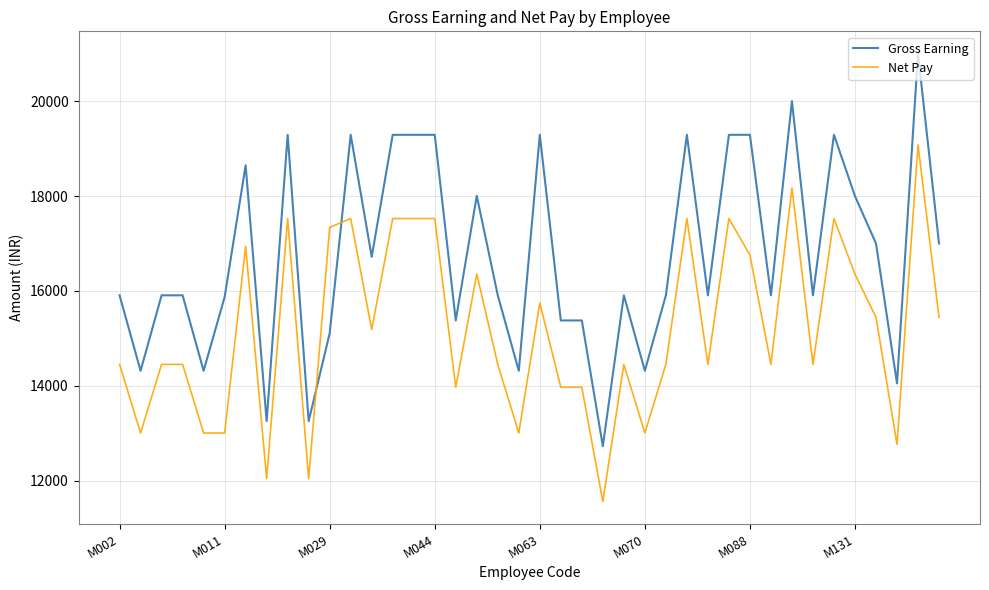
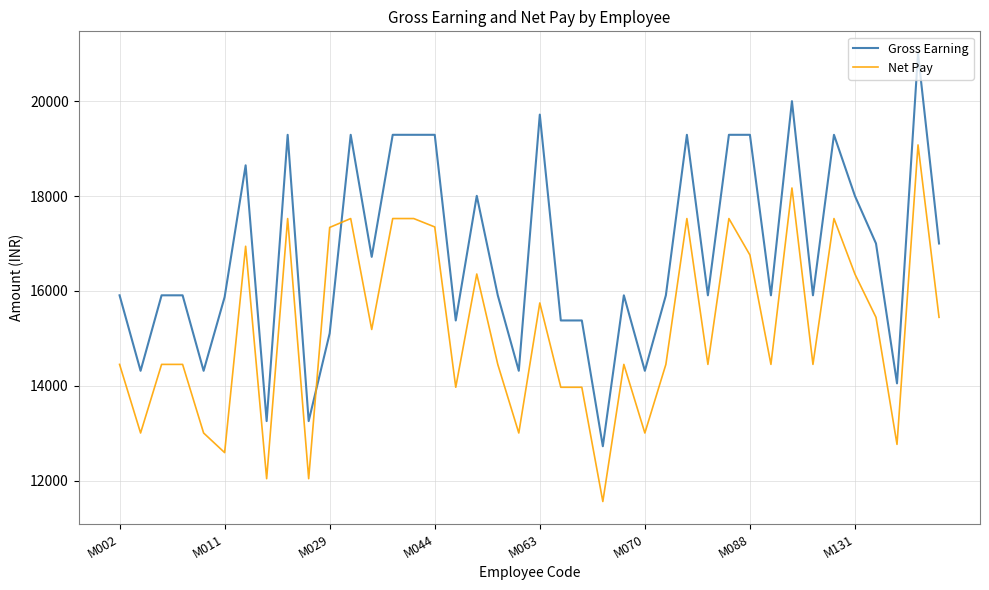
  {
    "Gross Earning": {
      "M002": 15900,
      "M011": 15900,
      "M029": 15100,
      "M044": 19300,
-     "M063": 19300,
+     "M063": 19700,
      "M070": 14300,
      "M088": 19300,
      "M131": 18000
    },
    "Net Pay": {
      "M002": 14500,
-     "M011": 13000,
+     "M011": 12600,
      "M029": 17300,
-     "M044": 17500,
+     "M044": 17300,
      "M063": 15700,
      "M070": 13000,
      "M088": 16800,
      "M131": 16400
    }
  }
